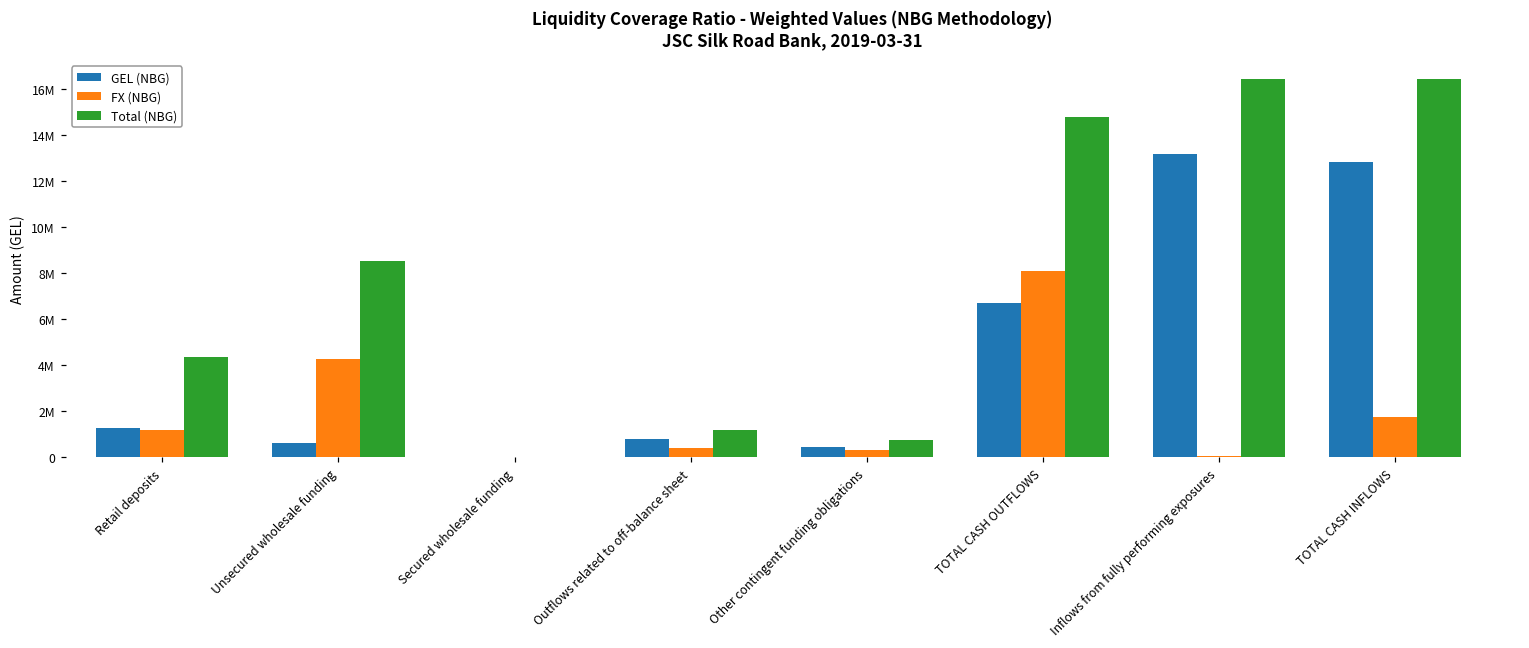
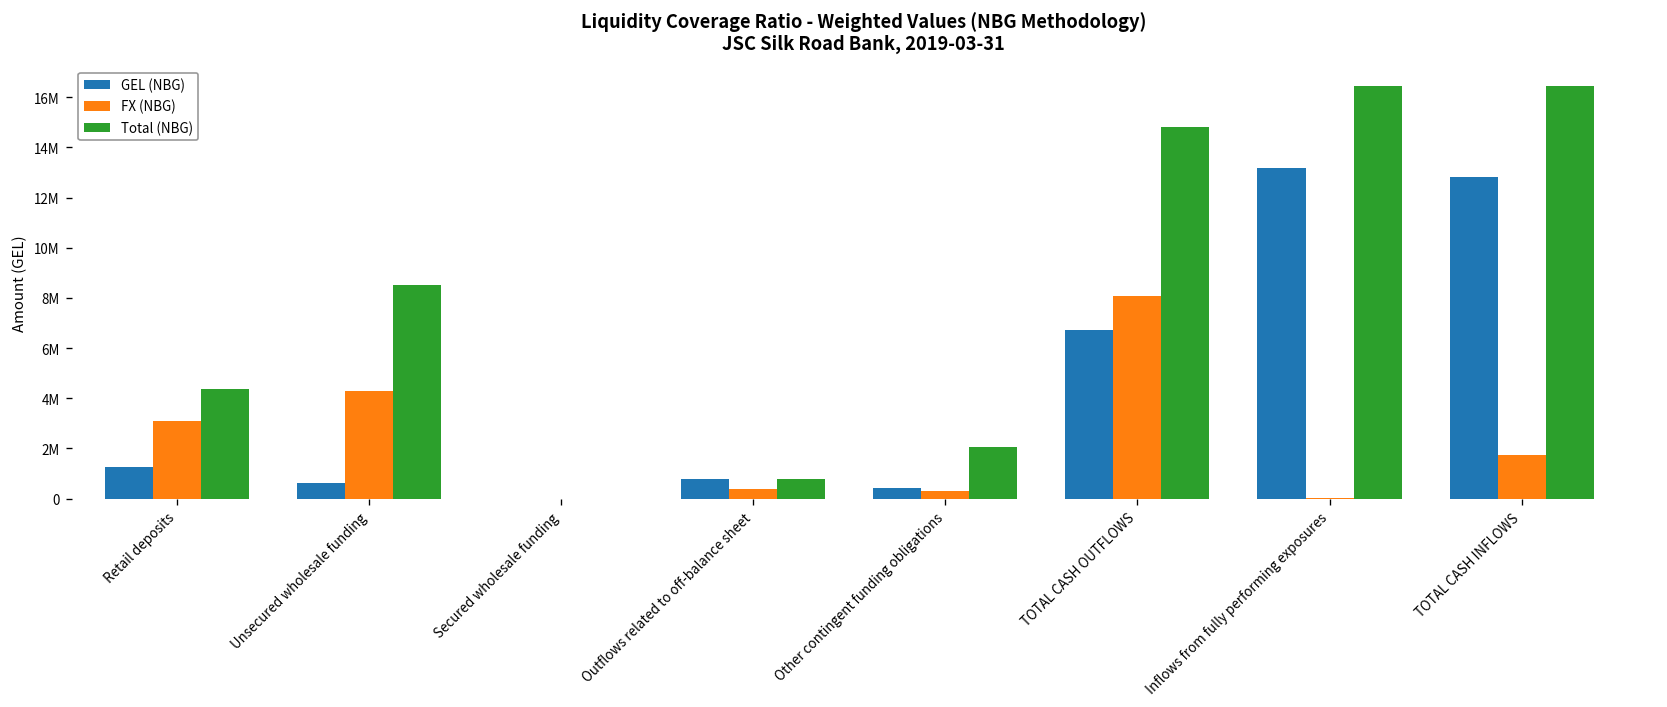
  {
    "GEL (NBG)": {
      "Retail deposits": 1300000,
      "Unsecured wholesale funding": 600000,
      "Secured wholesale funding": 0,
      "Outflows related to off-balance sheet": 800000,
      "Other contingent funding obligations": 400000,
      "TOTAL CASH OUTFLOWS": 6700000,
      "Inflows from fully performing exposures": 13200000,
      "TOTAL CASH INFLOWS": 12800000
    },
    "FX (NBG)": {
-     "Retail deposits": 1200000,
+     "Retail deposits": 3100000,
      "Unsecured wholesale funding": 4300000,
      "Secured wholesale funding": 0,
      "Outflows related to off-balance sheet": 400000,
      "Other contingent funding obligations": 300000,
      "TOTAL CASH OUTFLOWS": 8100000,
      "TOTAL CASH INFLOWS": 1800000
    },
    "Total (NBG)": {
      "Retail deposits": 4400000,
      "Unsecured wholesale funding": 8500000,
      "Secured wholesale funding": 0,
-     "Outflows related to off-balance sheet": 1200000,
-     "Other contingent funding obligations": 800000,
+     "Outflows related to off-balance sheet": 800000,
+     "Other contingent funding obligations": 2100000,
      "TOTAL CASH OUTFLOWS": 14800000,
      "Inflows from fully performing exposures": 16400000,
      "TOTAL CASH INFLOWS": 16400000
    }
  }
